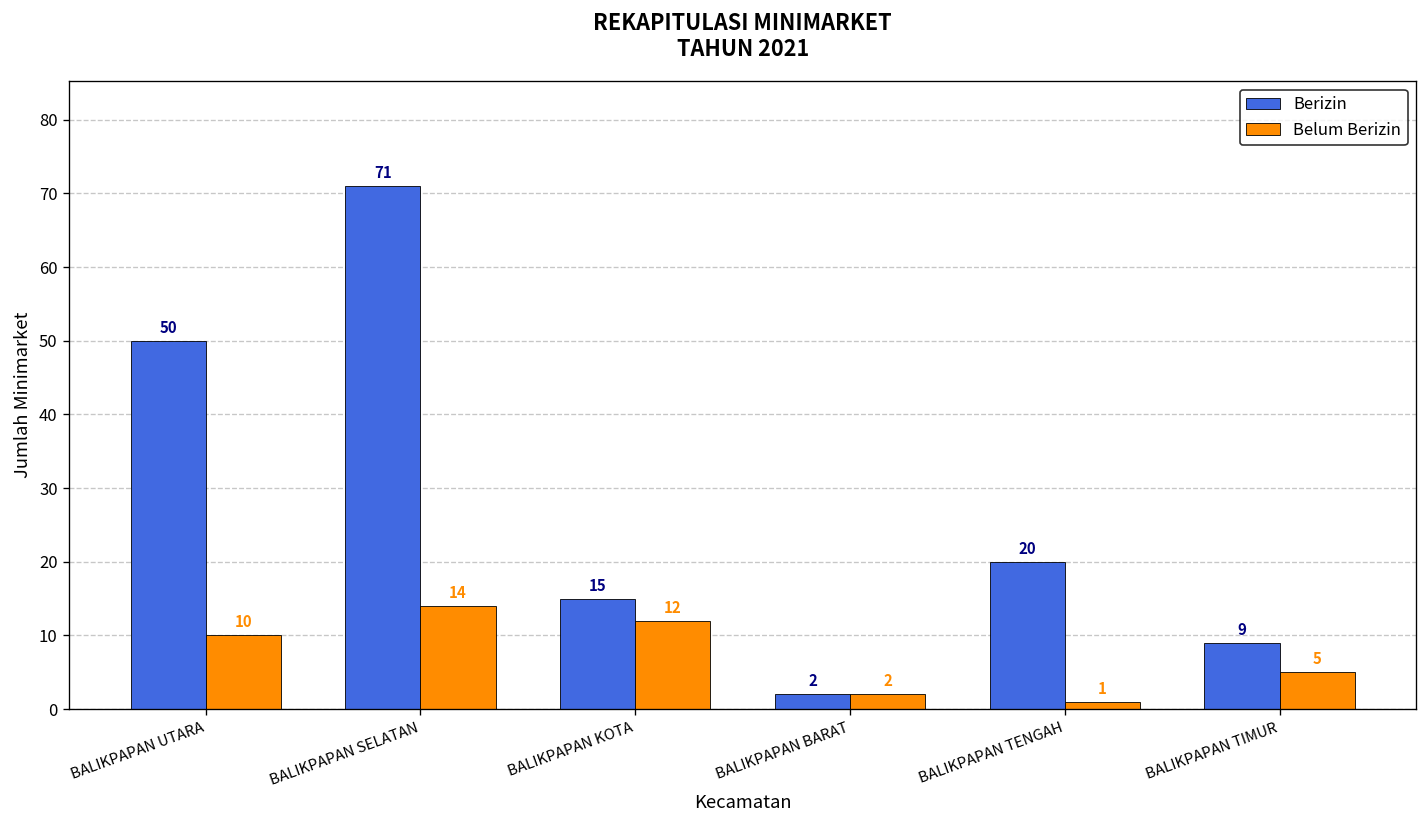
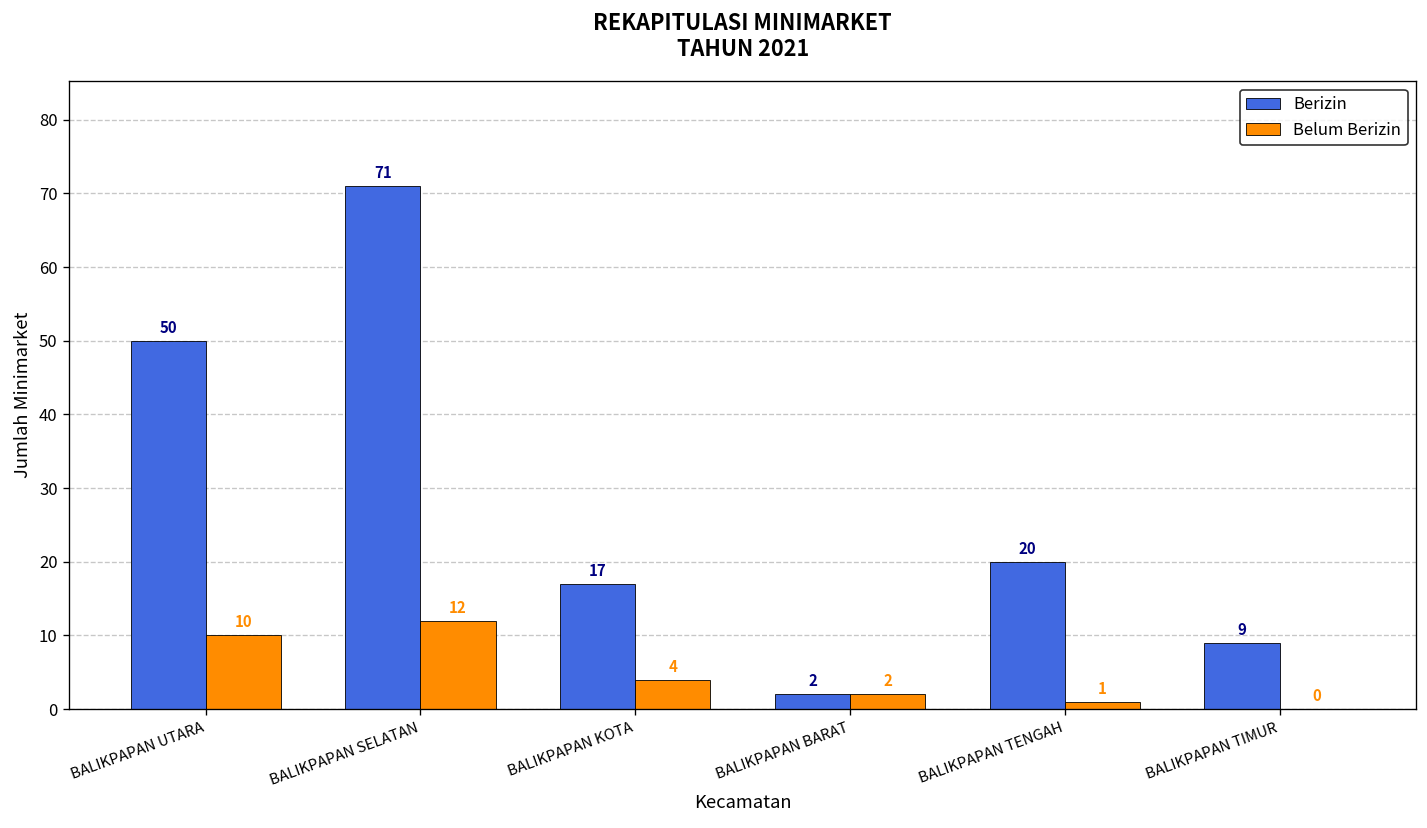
  {
    "Berizin": {
      "BALIKPAPAN UTARA": 50,
      "BALIKPAPAN SELATAN": 71,
-     "BALIKPAPAN KOTA": 15,
+     "BALIKPAPAN KOTA": 17,
      "BALIKPAPAN BARAT": 2,
      "BALIKPAPAN TENGAH": 20,
      "BALIKPAPAN TIMUR": 9
    },
    "Belum Berizin": {
      "BALIKPAPAN UTARA": 10,
-     "BALIKPAPAN SELATAN": 14,
-     "BALIKPAPAN KOTA": 12,
+     "BALIKPAPAN SELATAN": 12,
+     "BALIKPAPAN KOTA": 4,
      "BALIKPAPAN BARAT": 2,
      "BALIKPAPAN TENGAH": 1,
-     "BALIKPAPAN TIMUR": 5
+     "BALIKPAPAN TIMUR": 0
    }
  }
